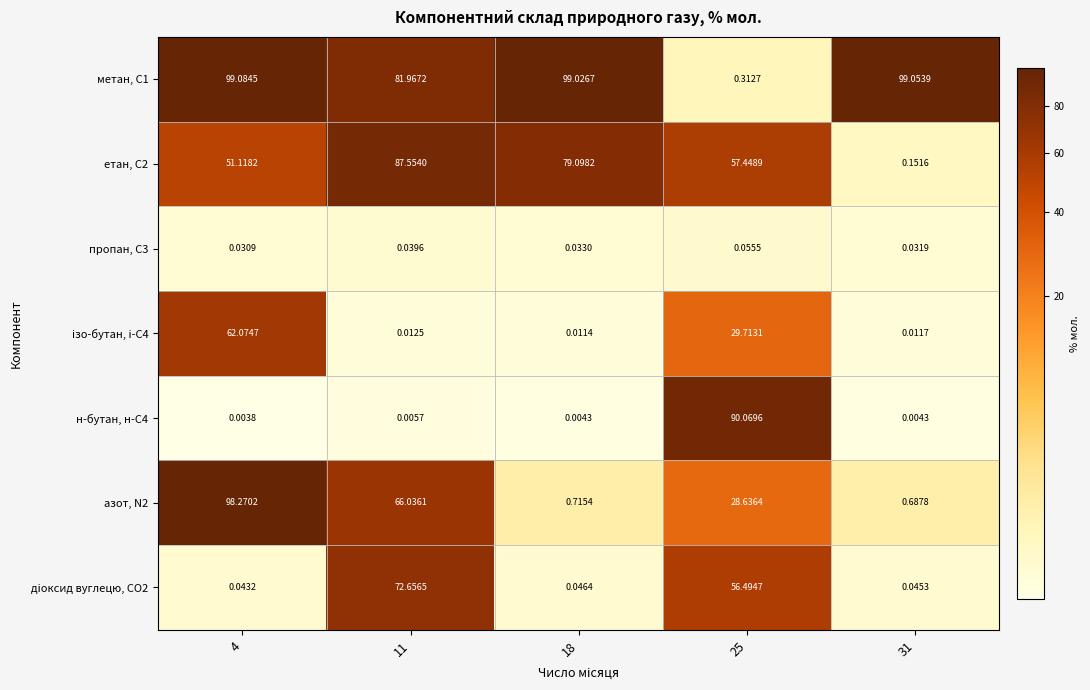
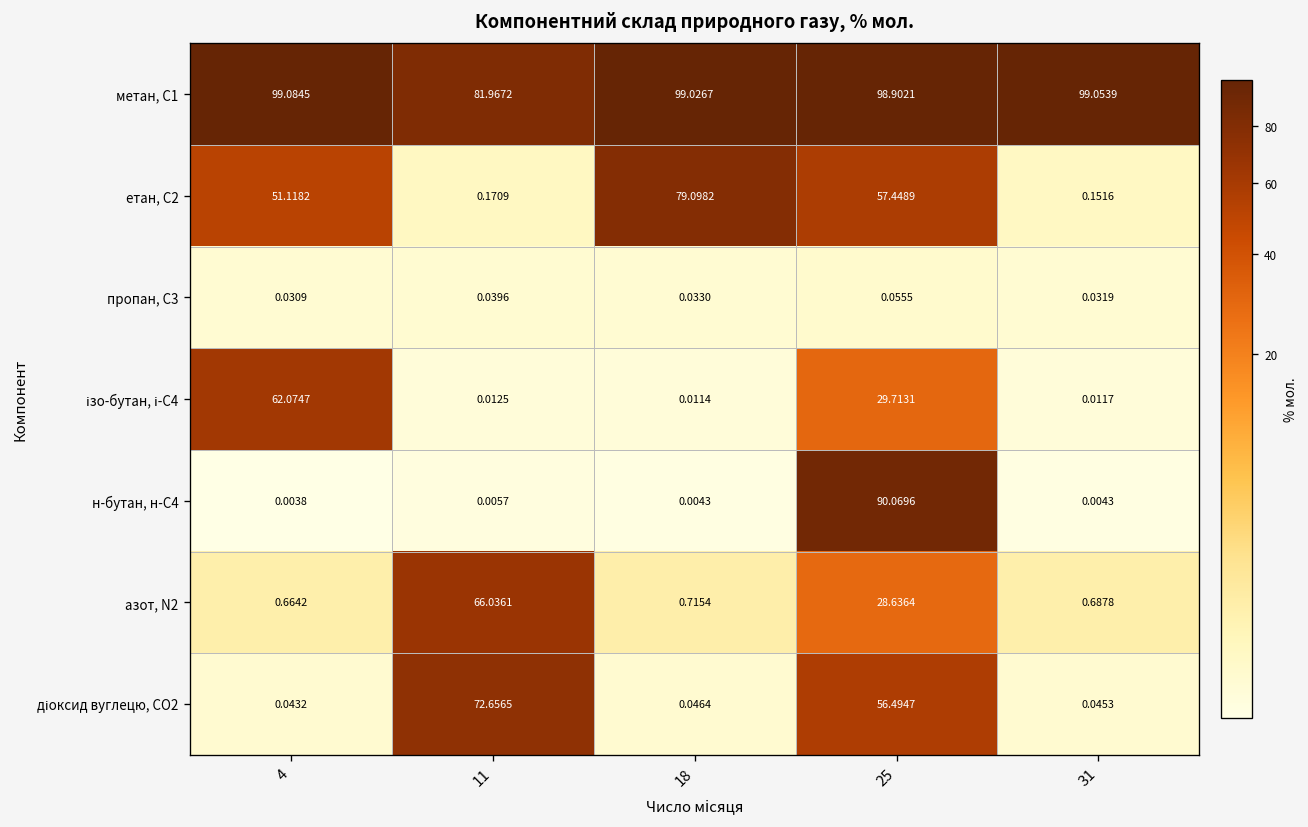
  {
    "метан, С1": {
      "4": 99.0845,
      "11": 81.9672,
      "18": 99.0267,
-     "25": 0.3127,
+     "25": 98.9021,
      "31": 99.0539
    },
    "етан, С2": {
      "4": 51.1182,
-     "11": 87.5540,
+     "11": 0.1709,
      "18": 79.0982,
      "25": 57.4489,
      "31": 0.1516
    },
    "пропан, С3": {
      "4": 0.0309,
      "11": 0.0396,
      "18": 0.0330,
      "25": 0.0555,
      "31": 0.0319
    },
    "ізо-бутан, і-С4": {
      "4": 62.0747,
      "11": 0.0125,
      "18": 0.0114,
      "25": 29.7131,
      "31": 0.0117
    },
    "н-бутан, н-С4": {
      "4": 0.0038,
      "11": 0.0057,
      "18": 0.0043,
      "25": 90.0696,
      "31": 0.0043
    },
    "азот, N2": {
-     "4": 98.2702,
+     "4": 0.6642,
      "11": 66.0361,
      "18": 0.7154,
      "25": 28.6364,
      "31": 0.6878
    },
    "діоксид вуглецю, CО2": {
      "4": 0.0432,
      "11": 72.6565,
      "18": 0.0464,
      "25": 56.4947,
      "31": 0.0453
    }
  }
